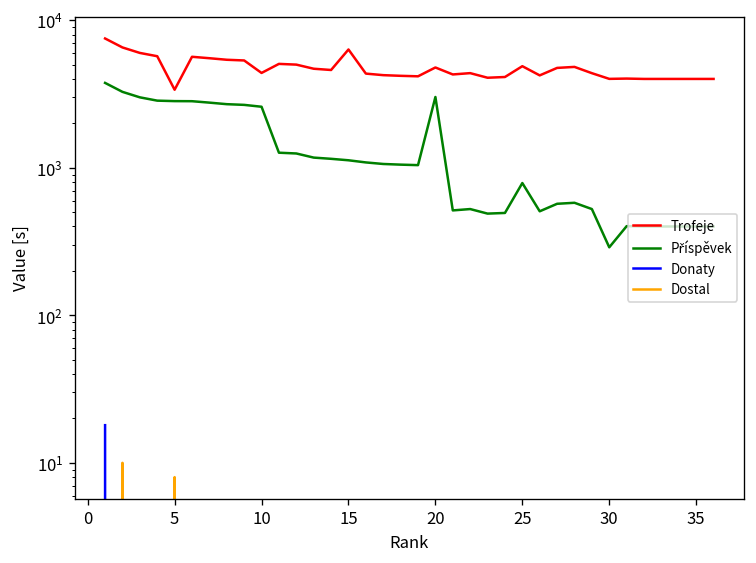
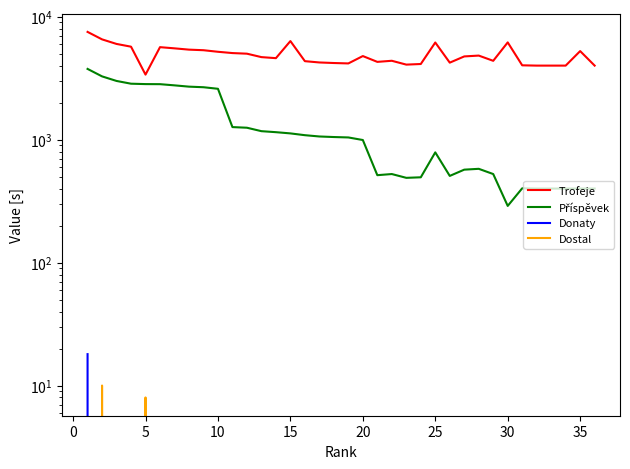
  {
    "Trofeje": {
      "5": 3400,
-     "10": 4400,
+     "10": 5200,
      "15": 6000,
      "20": 4800,
-     "25": 4900,
-     "30": 4000,
-     "35": 4000
+     "25": 6000,
+     "30": 6000,
+     "35": 5300
    },
    "Příspěvek": {
      "5": 2800,
      "10": 2600,
      "15": 1100,
-     "20": 3000,
+     "20": 1000,
      "25": 800,
      "30": 290
    },
    "Dostal": {
      "5": 8
    }
  }
